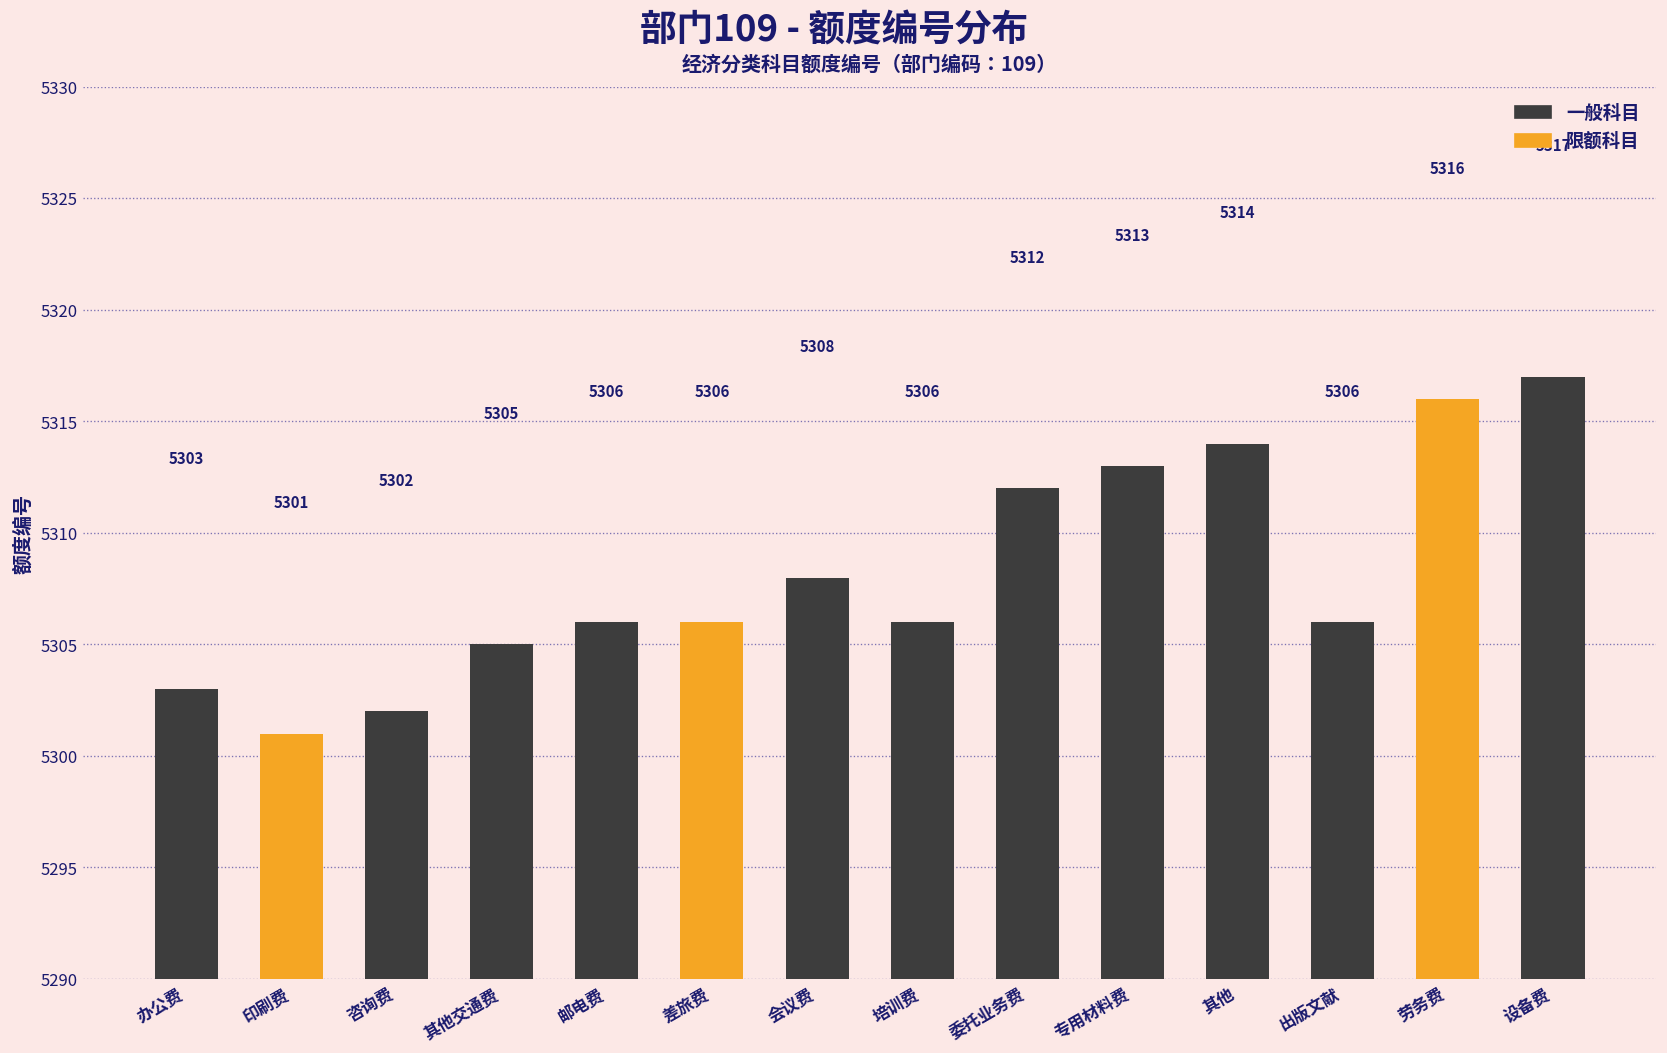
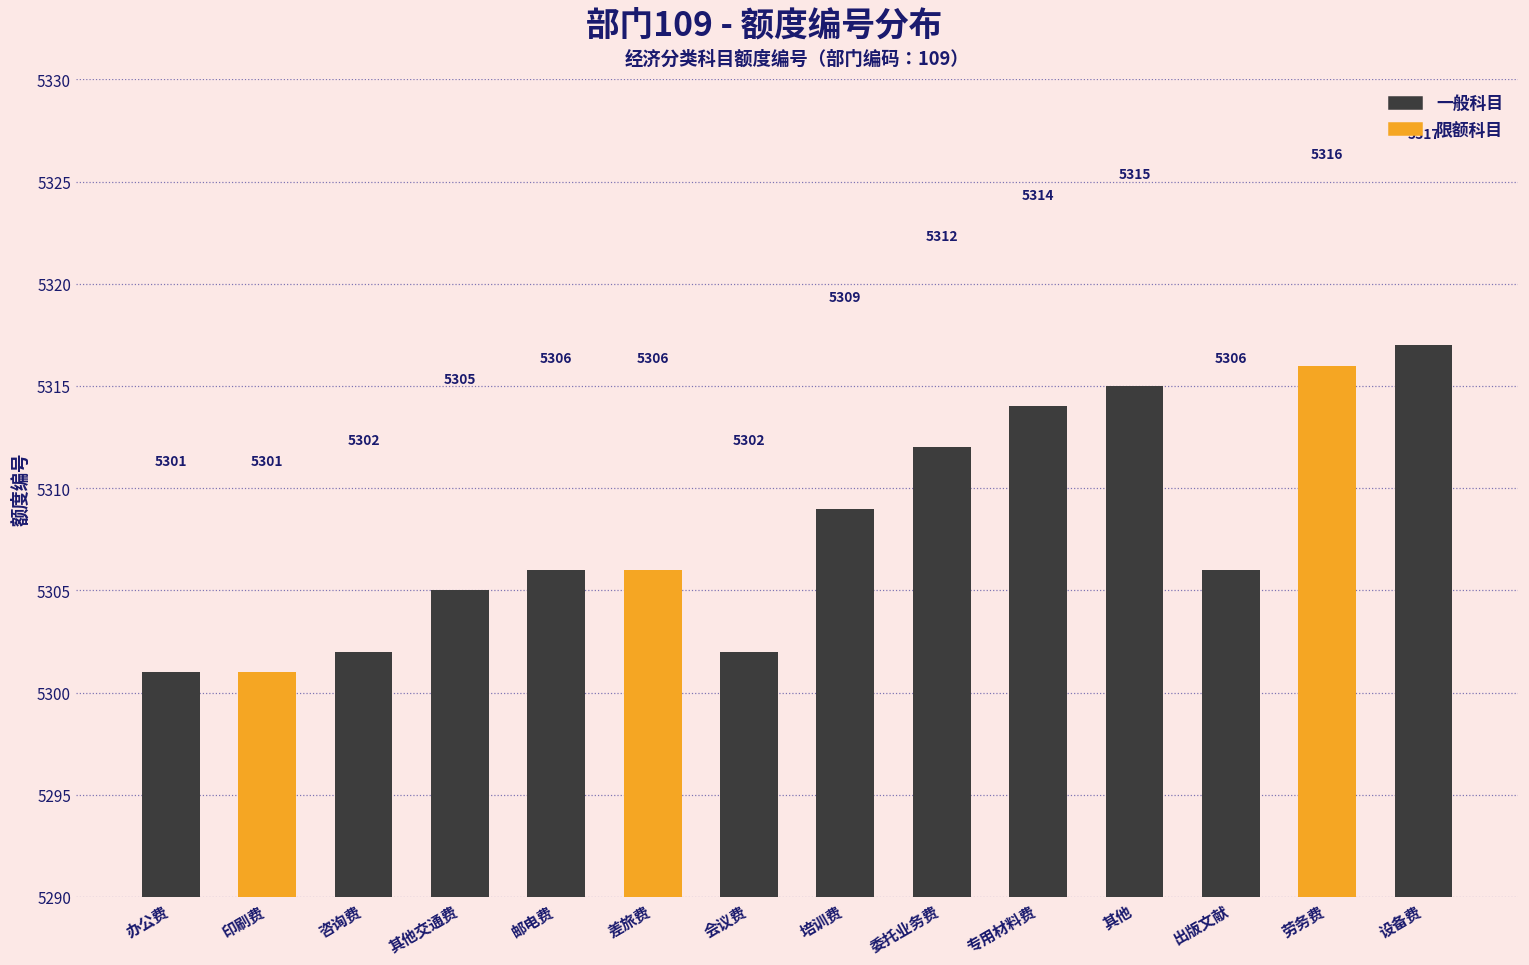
  {
-   "办公费": 5303,
-   "会议费": 5308,
-   "培训费": 5306,
-   "专用材料费": 5313,
-   "其他": 5314
+   "办公费": 5301,
+   "会议费": 5302,
+   "培训费": 5309,
+   "专用材料费": 5314,
+   "其他": 5315
  }
